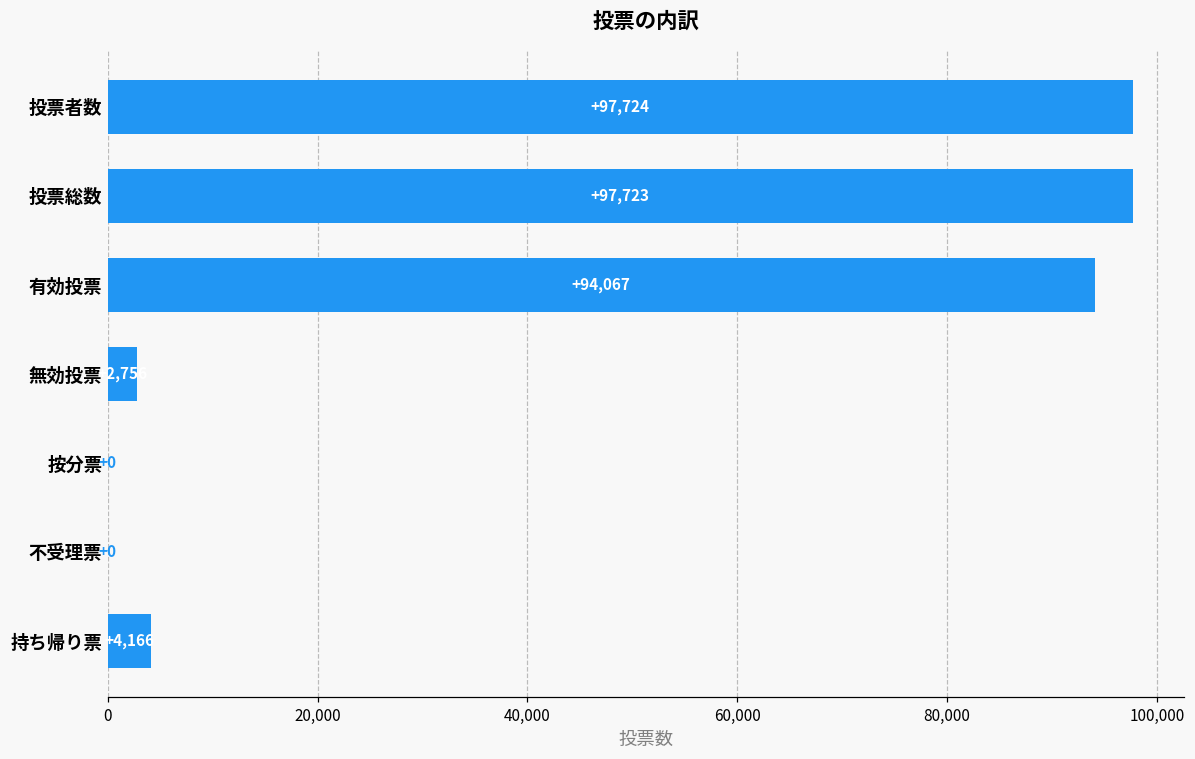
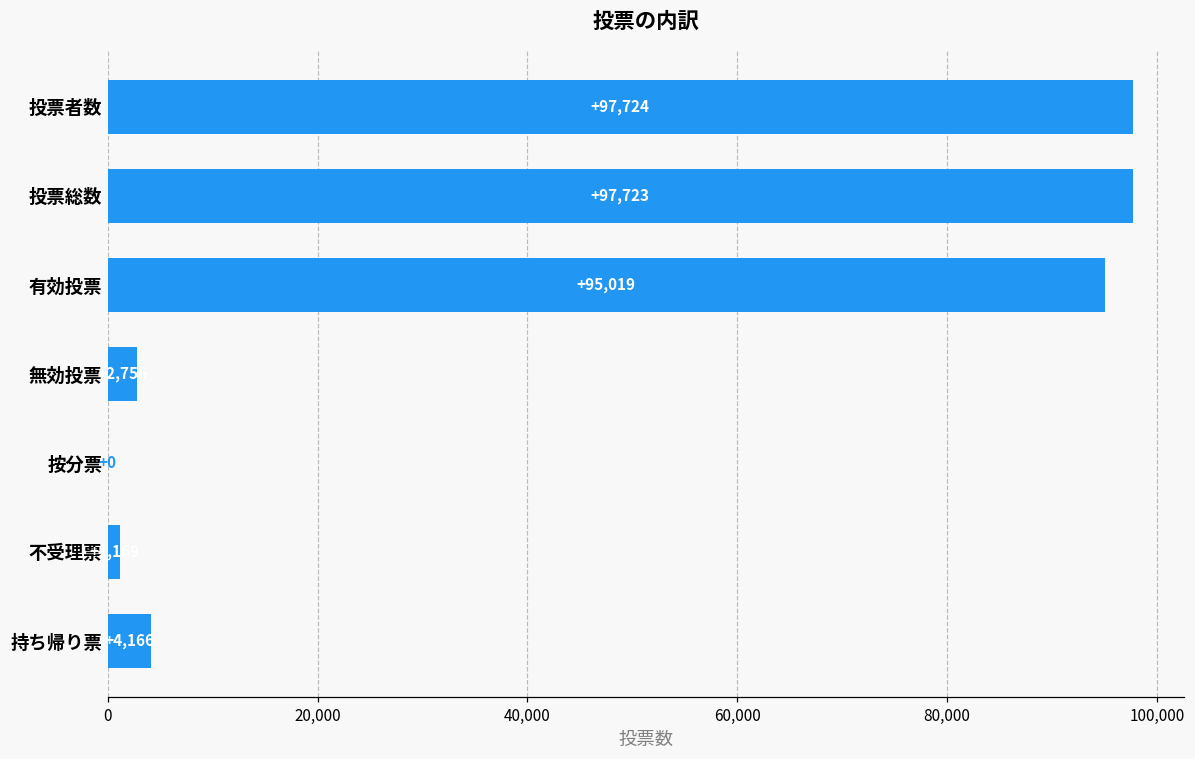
  {
    "投票者数": "+97,724",
    "投票総数": "+97,723",
-   "有効投票": "+94,067",
+   "有効投票": "+95,019",
    "無効投票": "+2,756",
    "按分票": "+0",
-   "不受理票": "0",
+   "不受理票": "1,000",
    "持ち帰り票": "+4,166"
  }
